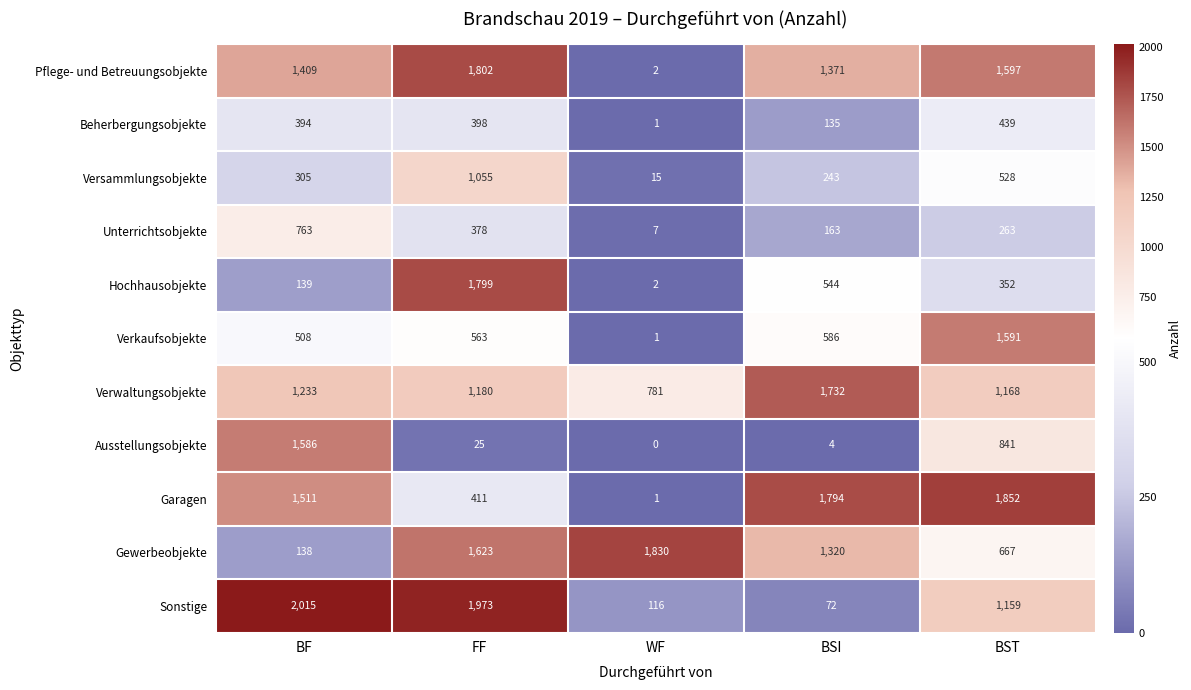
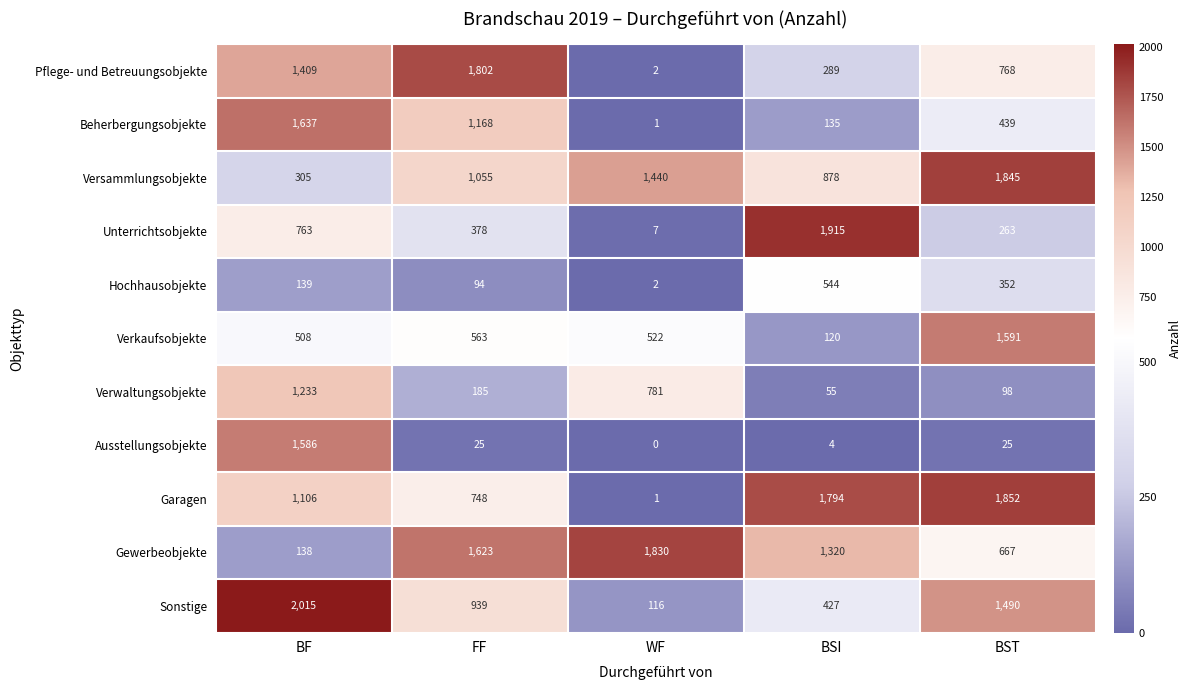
  {
    "Pflege- und Betreuungsobjekte": {
      "BF": "1,409",
      "FF": "1,802",
      "WF": "2",
-     "BSI": "1,371",
-     "BST": "1,597"
+     "BSI": "289",
+     "BST": "768"
    },
    "Beherbergungsobjekte": {
-     "BF": "394",
-     "FF": "398",
+     "BF": "1,637",
+     "FF": "1,168",
      "WF": "1",
      "BSI": "135",
      "BST": "439"
    },
    "Versammlungsobjekte": {
      "BF": "305",
      "FF": "1,055",
-     "WF": "15",
-     "BSI": "243",
-     "BST": "528"
+     "WF": "1,440",
+     "BSI": "878",
+     "BST": "1,845"
    },
    "Unterrichtsobjekte": {
      "BF": "763",
      "FF": "378",
      "WF": "7",
-     "BSI": "163",
+     "BSI": "1,915",
      "BST": "263"
    },
    "Hochhausobjekte": {
      "BF": "139",
-     "FF": "1,799",
+     "FF": "94",
      "WF": "2",
      "BSI": "544",
      "BST": "352"
    },
    "Verkaufsobjekte": {
      "BF": "508",
      "FF": "563",
-     "WF": "1",
-     "BSI": "586",
+     "WF": "522",
+     "BSI": "120",
      "BST": "1,591"
    },
    "Verwaltungsobjekte": {
      "BF": "1,233",
-     "FF": "1,180",
+     "FF": "185",
      "WF": "781",
-     "BSI": "1,732",
-     "BST": "1,168"
+     "BSI": "55",
+     "BST": "98"
    },
    "Ausstellungsobjekte": {
      "BF": "1,586",
      "FF": "25",
      "WF": "0",
      "BSI": "4",
-     "BST": "841"
+     "BST": "25"
    },
    "Garagen": {
-     "BF": "1,511",
-     "FF": "411",
+     "BF": "1,106",
+     "FF": "748",
      "WF": "1",
      "BSI": "1,794",
      "BST": "1,852"
    },
    "Gewerbeobjekte": {
      "BF": "138",
      "FF": "1,623",
      "WF": "1,830",
      "BSI": "1,320",
      "BST": "667"
    },
    "Sonstige": {
      "BF": "2,015",
-     "FF": "1,973",
+     "FF": "939",
      "WF": "116",
-     "BSI": "72",
-     "BST": "1,159"
+     "BSI": "427",
+     "BST": "1,490"
    }
  }
